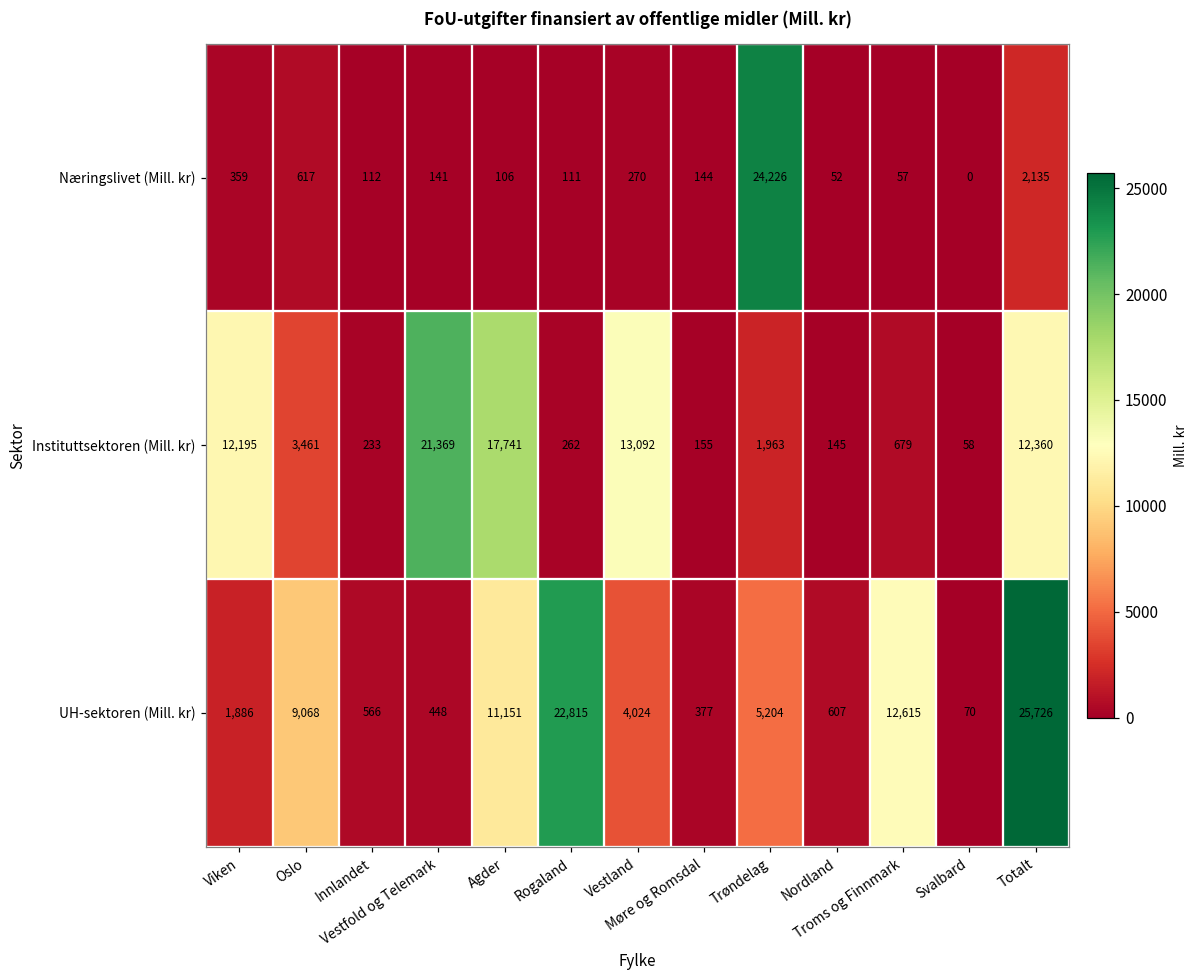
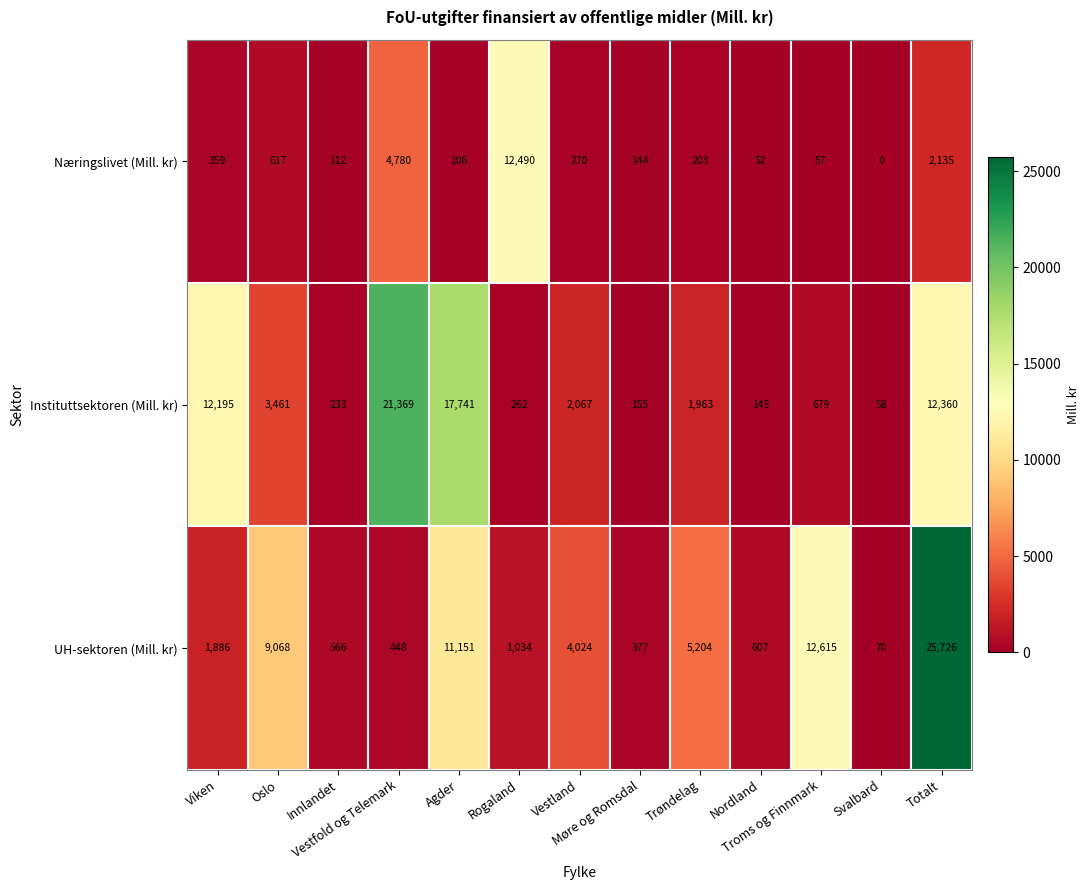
  {
    "Næringslivet (Mill. kr)": {
      "Viken": "359",
      "Oslo": "617",
      "Innlandet": "112",
-     "Vestfold og Telemark": "141",
+     "Vestfold og Telemark": "4,780",
      "Agder": "106",
-     "Rogaland": "111",
+     "Rogaland": "12,490",
      "Vestland": "270",
      "Møre og Romsdal": "144",
-     "Trøndelag": "24,226",
+     "Trøndelag": "203",
      "Nordland": "52",
      "Troms og Finnmark": "57",
      "Svalbard": "0",
      "Totalt": "2,135"
    },
    "Instituttsektoren (Mill. kr)": {
      "Viken": "12,195",
      "Oslo": "3,461",
      "Innlandet": "233",
      "Vestfold og Telemark": "21,369",
      "Agder": "17,741",
      "Rogaland": "262",
-     "Vestland": "13,092",
+     "Vestland": "2,067",
      "Møre og Romsdal": "155",
      "Trøndelag": "1,963",
      "Nordland": "145",
      "Troms og Finnmark": "679",
      "Svalbard": "58",
      "Totalt": "12,360"
    },
    "UH-sektoren (Mill. kr)": {
      "Viken": "1,886",
      "Oslo": "9,068",
      "Innlandet": "566",
      "Vestfold og Telemark": "448",
      "Agder": "11,151",
-     "Rogaland": "22,815",
+     "Rogaland": "1,034",
      "Vestland": "4,024",
      "Møre og Romsdal": "377",
      "Trøndelag": "5,204",
      "Nordland": "607",
      "Troms og Finnmark": "12,615",
      "Svalbard": "70",
      "Totalt": "25,726"
    }
  }
